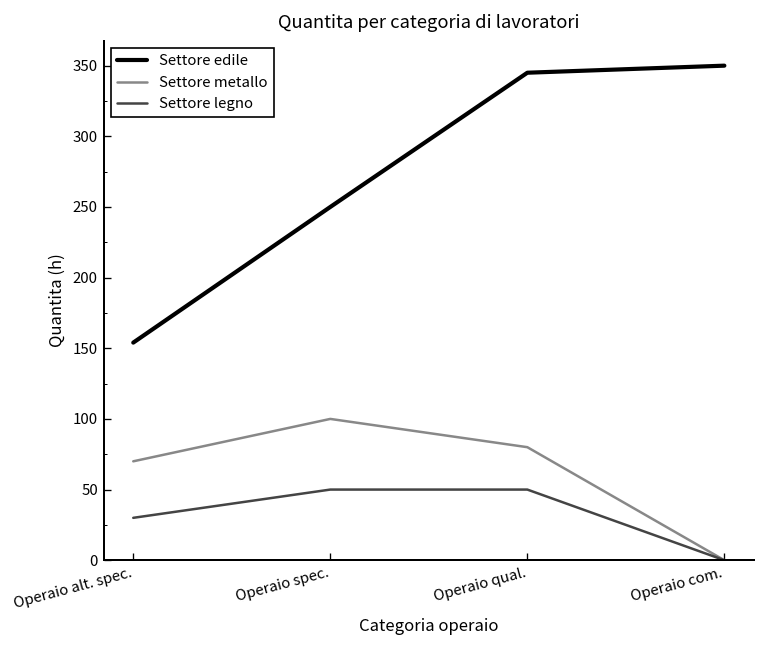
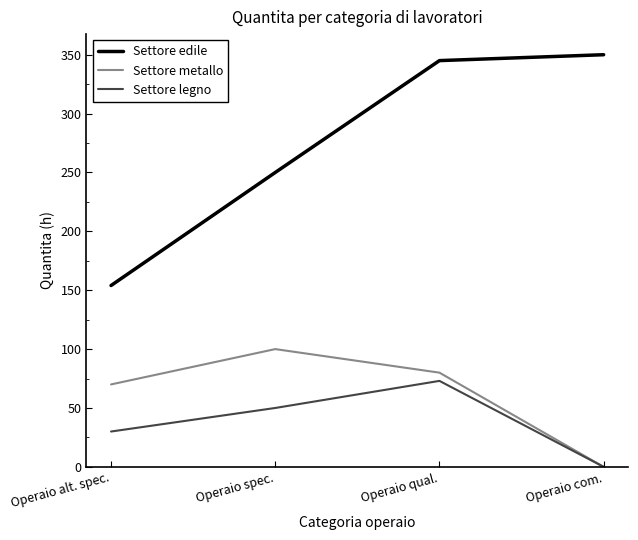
  {
    "Settore edile": {
      "Operaio alt. spec.": 154,
      "Operaio spec.": 250,
      "Operaio qual.": 345,
      "Operaio com.": 350
    },
    "Settore metallo": {
      "Operaio alt. spec.": 70,
      "Operaio spec.": 100,
      "Operaio qual.": 80
    },
    "Settore legno": {
      "Operaio alt. spec.": 30,
      "Operaio spec.": 50,
-     "Operaio qual.": 50
+     "Operaio qual.": 73
    }
  }
